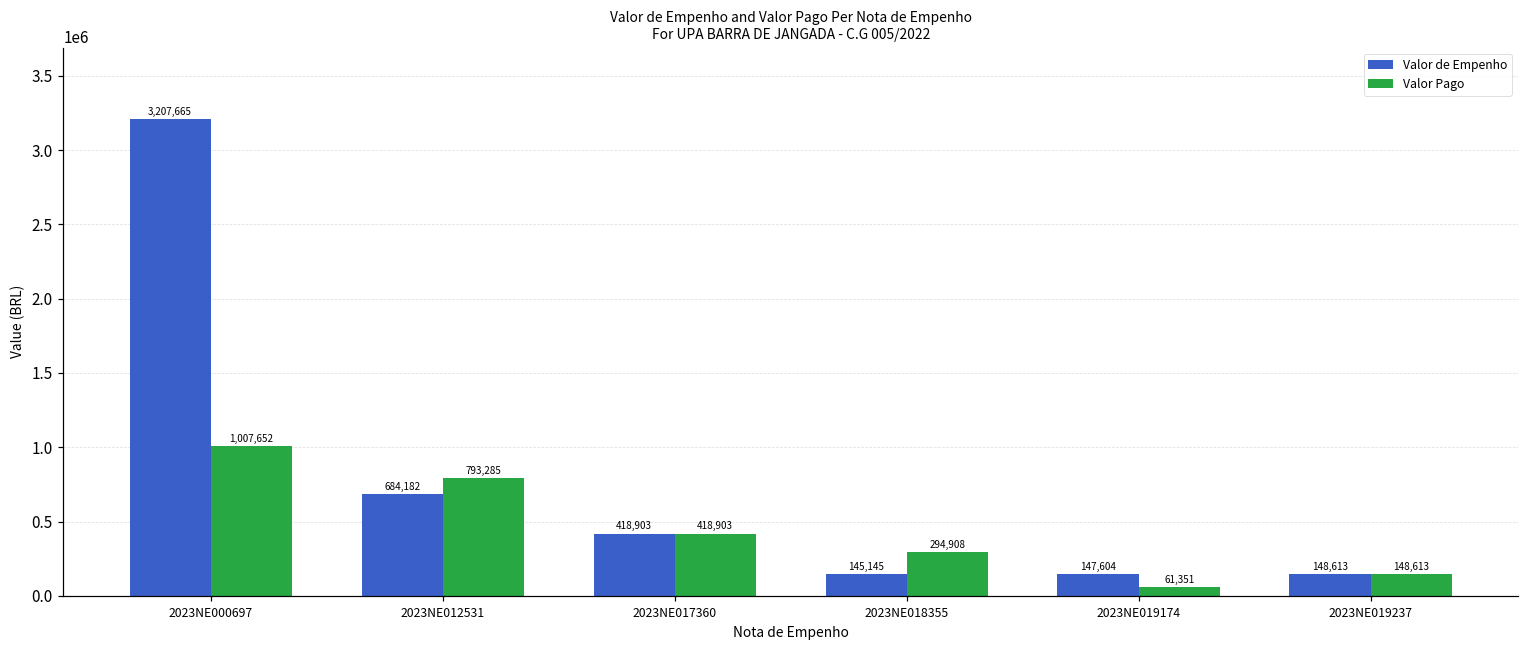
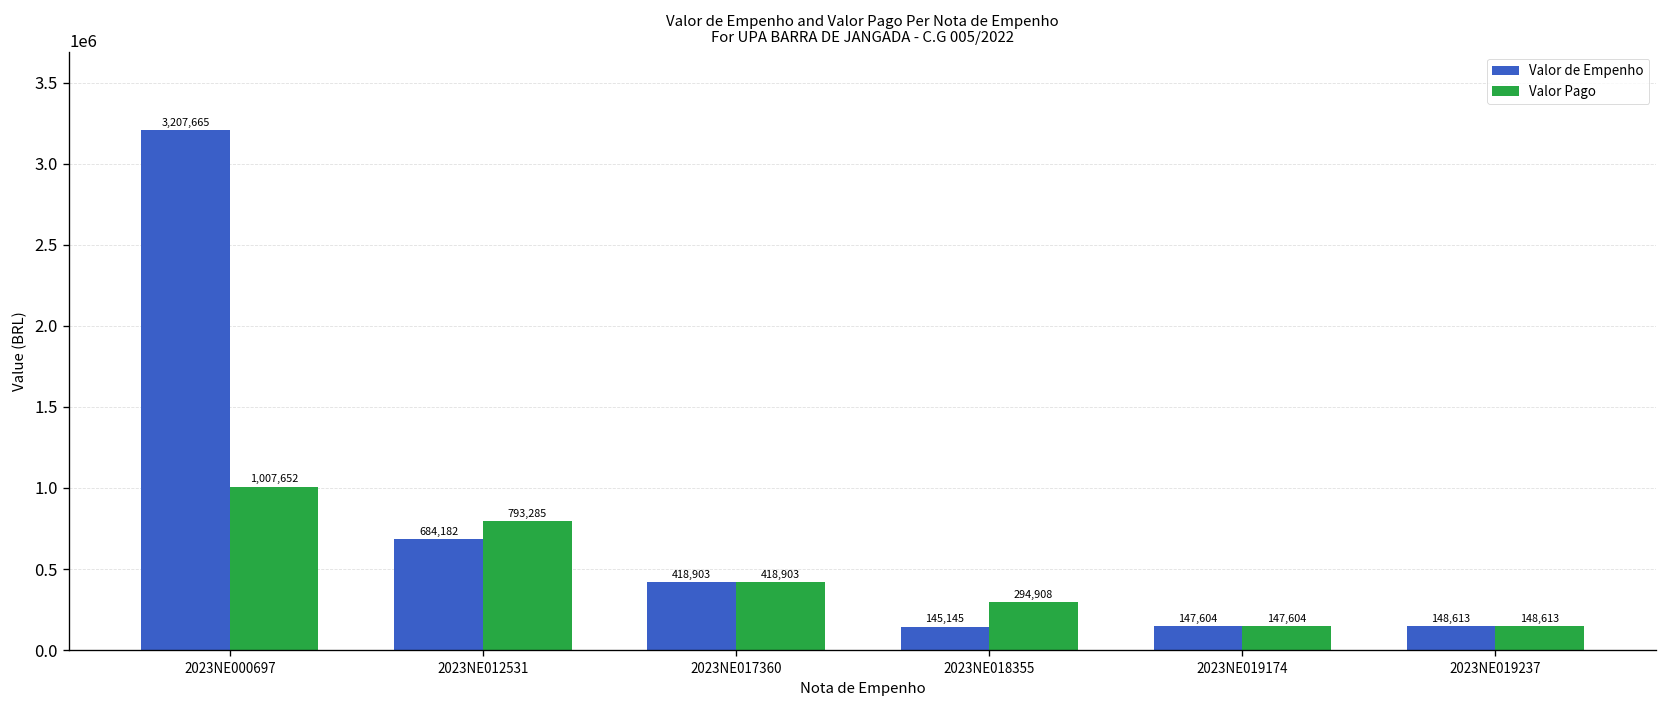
  {
    "Valor de Empenho": {
      "2023NE000697": "3,207,665",
      "2023NE012531": "684,182",
      "2023NE017360": "418,903",
      "2023NE018355": "145,145",
      "2023NE019174": "147,604",
      "2023NE019237": "148,613"
    },
    "Valor Pago": {
      "2023NE000697": "1,007,652",
      "2023NE012531": "793,285",
      "2023NE017360": "418,903",
      "2023NE018355": "294,908",
-     "2023NE019174": "61,351",
+     "2023NE019174": "147,604",
      "2023NE019237": "148,613"
    }
  }
